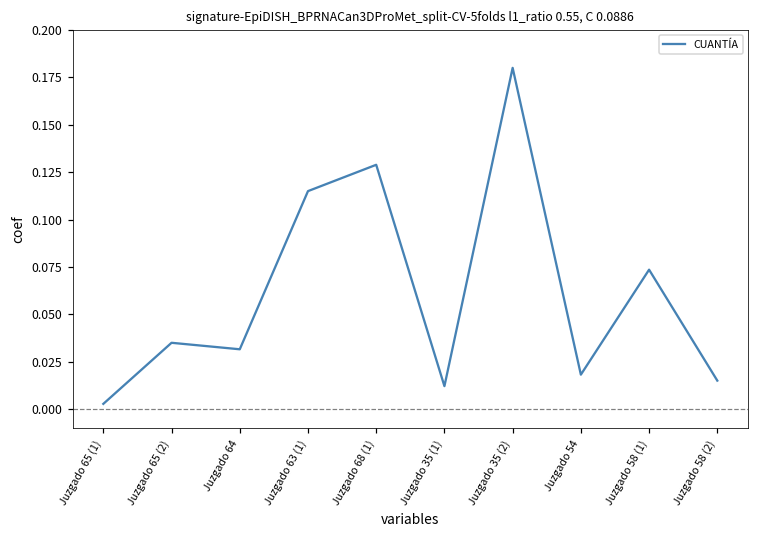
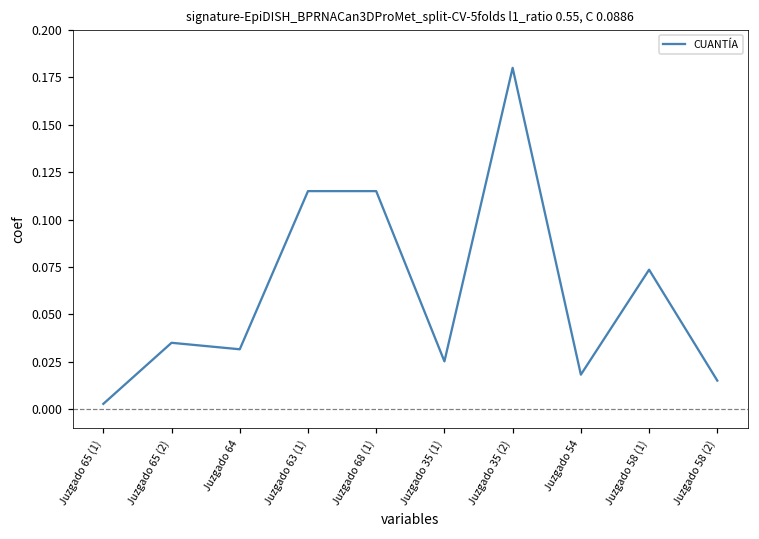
  {
    "Juzgado 65 (1)": 0.003,
    "Juzgado 65 (2)": 0.035,
    "Juzgado 64": 0.032,
    "Juzgado 63 (1)": 0.115,
-   "Juzgado 68 (1)": 0.129,
-   "Juzgado 35 (1)": 0.012,
+   "Juzgado 68 (1)": 0.115,
+   "Juzgado 35 (1)": 0.025,
    "Juzgado 35 (2)": 0.180,
    "Juzgado 54": 0.018,
    "Juzgado 58 (1)": 0.074,
    "Juzgado 58 (2)": 0.015
  }
